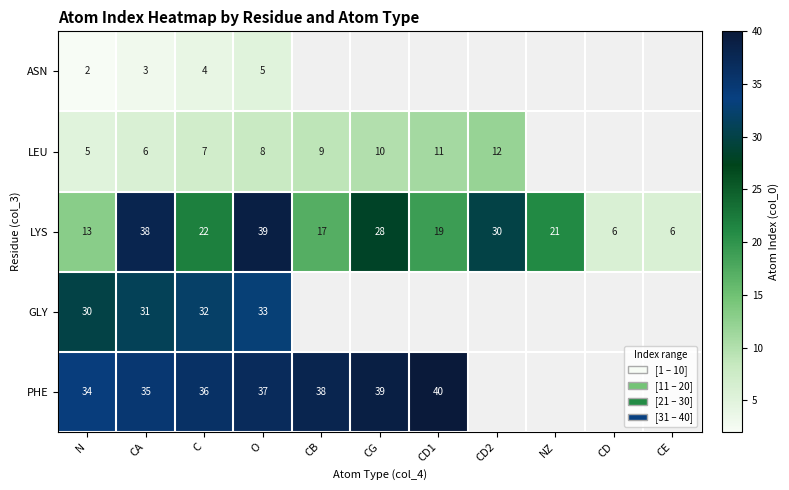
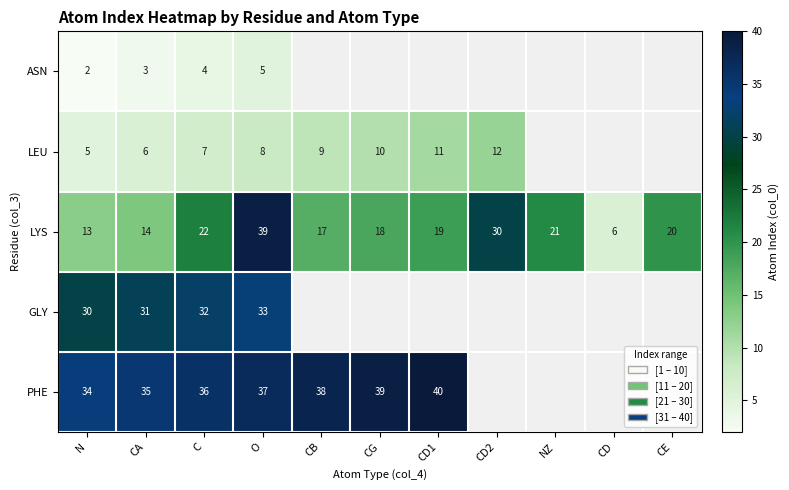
  {
    "ASN": {
      "N": 2,
      "CA": 3,
      "C": 4,
      "O": 5
    },
    "LEU": {
      "N": 5,
      "CA": 6,
      "C": 7,
      "O": 8,
      "CB": 9,
      "CG": 10,
      "CD1": 11,
      "CD2": 12
    },
    "LYS": {
      "N": 13,
-     "CA": 38,
+     "CA": 14,
      "C": 22,
      "O": 39,
      "CB": 17,
-     "CG": 28,
+     "CG": 18,
      "CD1": 19,
      "CD2": 30,
      "NZ": 21,
      "CD": 6,
-     "CE": 6
+     "CE": 20
    },
    "GLY": {
      "N": 30,
      "CA": 31,
      "C": 32,
      "O": 33
    },
    "PHE": {
      "N": 34,
      "CA": 35,
      "C": 36,
      "O": 37,
      "CB": 38,
      "CG": 39,
      "CD1": 40
    }
  }
